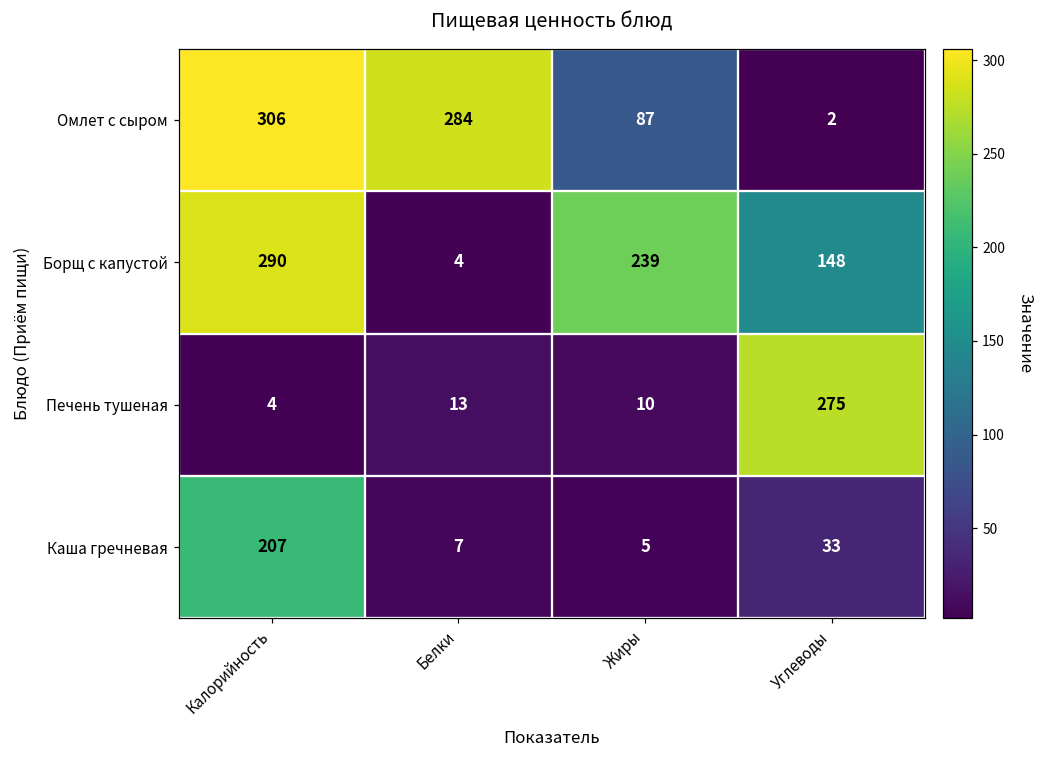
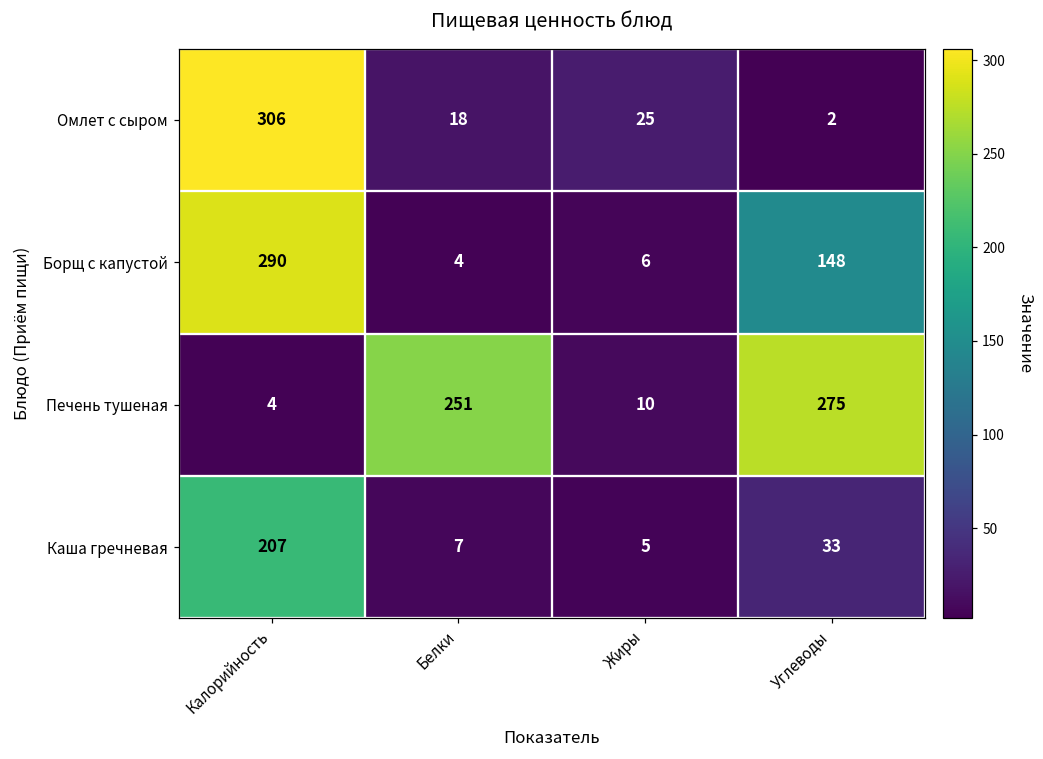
  {
    "Омлет с сыром": {
      "Калорийность": 306,
-     "Белки": 284,
-     "Жиры": 87,
+     "Белки": 18,
+     "Жиры": 25,
      "Углеводы": 2
    },
    "Борщ с капустой": {
      "Калорийность": 290,
      "Белки": 4,
-     "Жиры": 239,
+     "Жиры": 6,
      "Углеводы": 148
    },
    "Печень тушеная": {
      "Калорийность": 4,
-     "Белки": 13,
+     "Белки": 251,
      "Жиры": 10,
      "Углеводы": 275
    },
    "Каша гречневая": {
      "Калорийность": 207,
      "Белки": 7,
      "Жиры": 5,
      "Углеводы": 33
    }
  }
